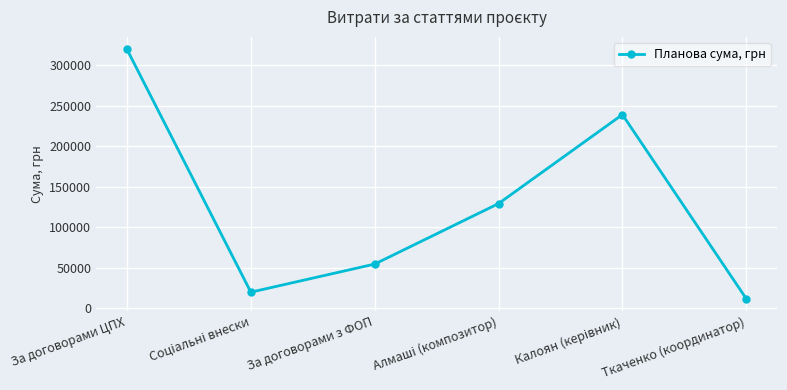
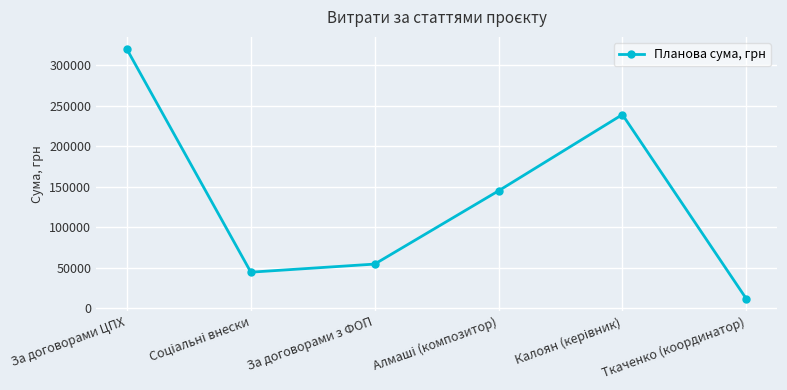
  {
    "За договорами ЦПХ": 320000,
-   "Соціальні внески": 20000,
+   "Соціальні внески": 40000,
    "За договорами з ФОП": 50000,
-   "Алмаші (композитор)": 130000,
+   "Алмаші (композитор)": 150000,
    "Калоян (керівник)": 240000,
    "Ткаченко (координатор)": 10000
  }
